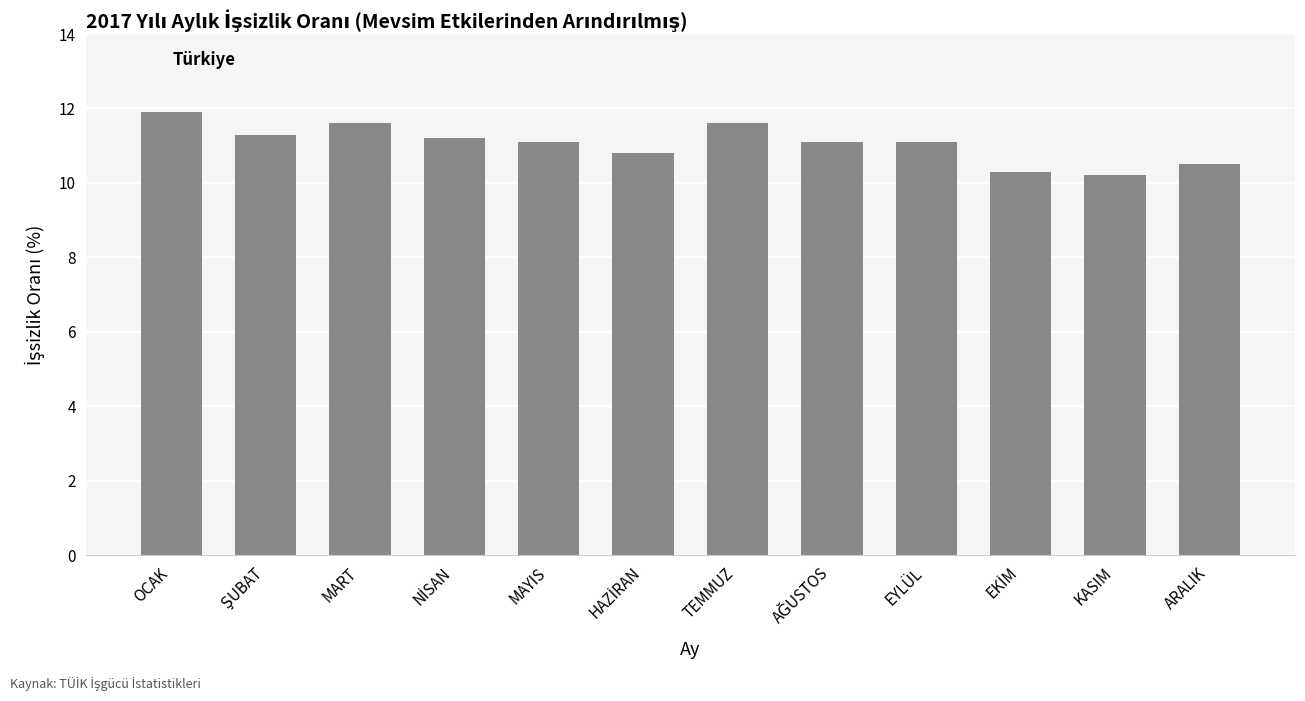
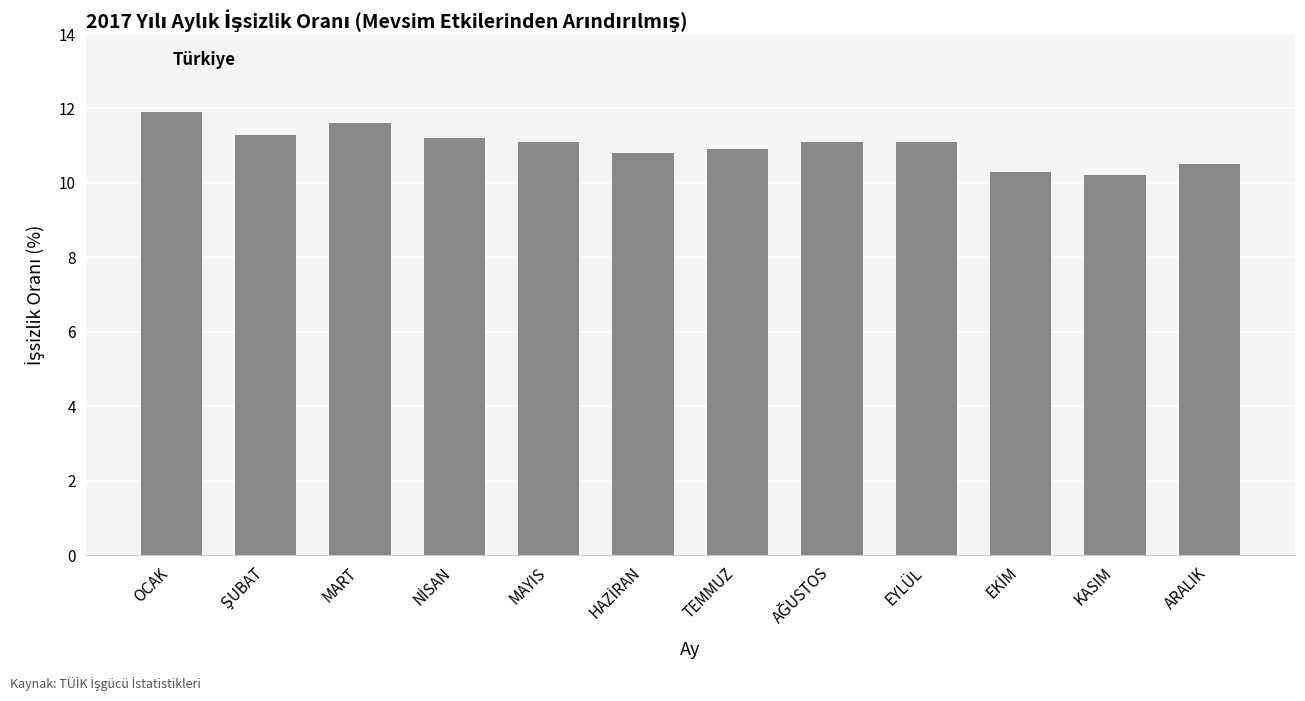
  {
    "OCAK": 11.9,
    "ŞUBAT": 11.3,
    "MART": 11.6,
    "NİSAN": 11.2,
    "MAYIS": 11.1,
    "HAZİRAN": 10.8,
-   "TEMMUZ": 11.6,
+   "TEMMUZ": 10.9,
    "AĞUSTOS": 11.1,
    "EYLÜL": 11.1,
    "EKİM": 10.3,
    "KASIM": 10.2,
    "ARALIK": 10.5
  }
